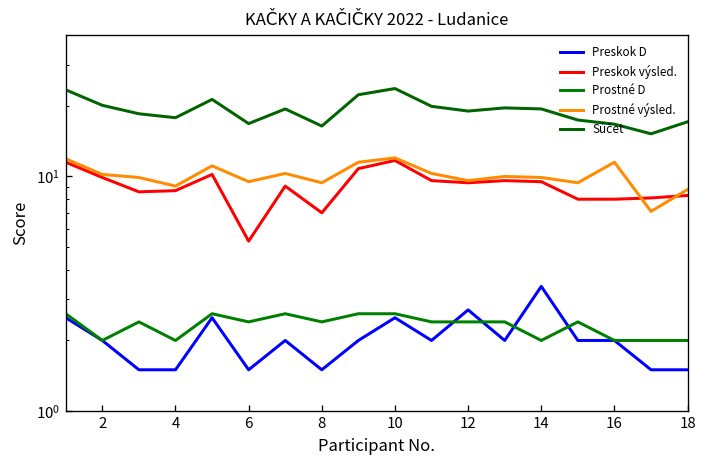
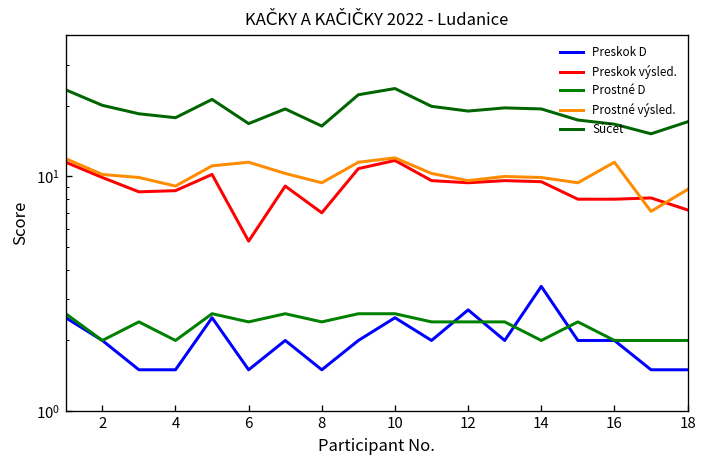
  {
    "Preskok D": {
      "4": 1.5,
      "6": 1.5,
      "8": 1.5,
      "10": 2.5,
      "12": 2.7,
      "14": 3.4,
      "18": 1.5
    },
    "Preskok výsled.": {
      "4": 9,
      "6": 5.3,
      "8": 7.0,
      "14": 10,
      "16": 8.0,
-     "18": 8.3
+     "18": 7.2
    },
    "Prostné výsled.": {
      "4": 9,
-     "6": 10,
+     "6": 12,
      "8": 9,
      "14": 10,
      "16": 12,
      "18": 9
    }
  }
